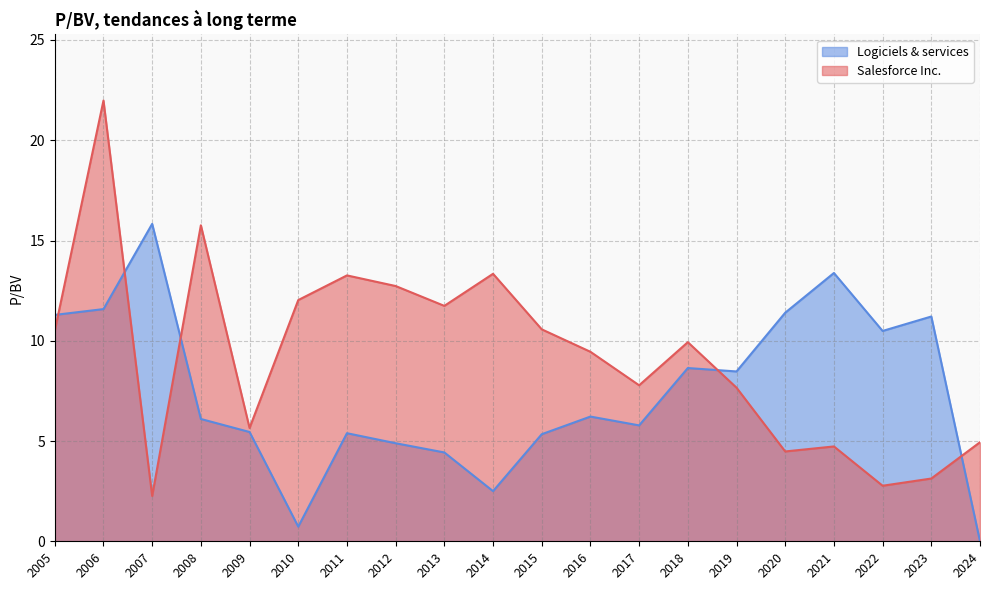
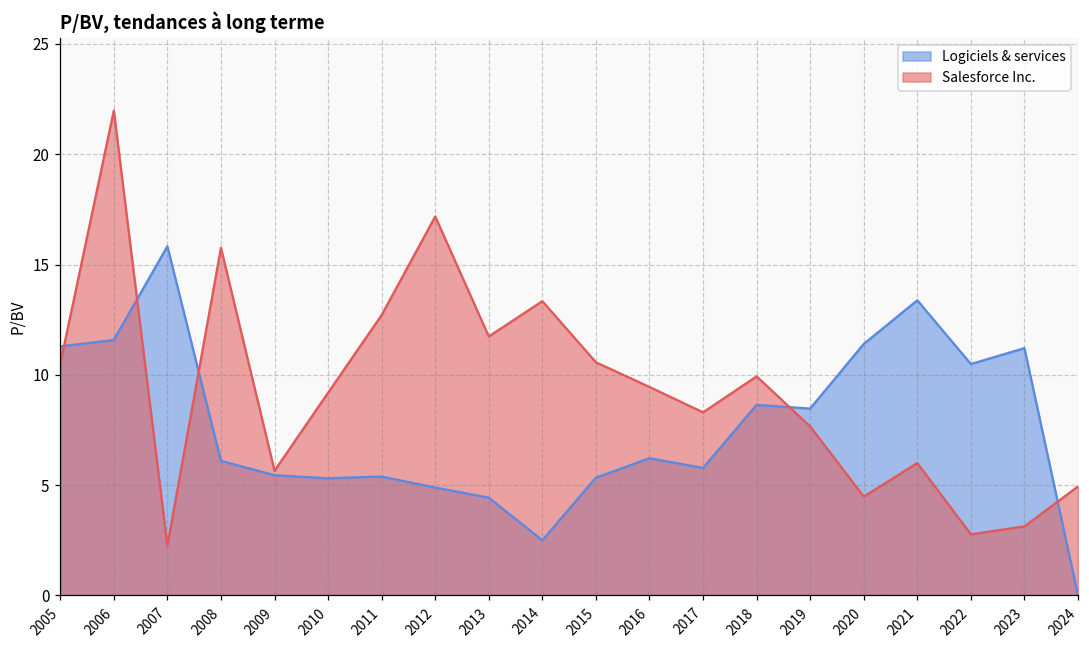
  {
    "Logiciels & services": {
      "2005": 11.3,
      "2006": 11.6,
      "2007": 15.8,
      "2008": 6.1,
      "2009": 5.5,
-     "2010": 0.7,
+     "2010": 5.3,
      "2011": 5.4,
      "2012": 4.9,
      "2013": 4.4,
      "2014": 2.5,
      "2015": 5.3,
      "2016": 6.2,
      "2017": 5.8,
      "2018": 8.6,
      "2019": 8.5,
      "2020": 11.4,
      "2021": 13.4,
      "2022": 10.5,
      "2023": 11.2,
      "2024": 0.0
    },
    "Salesforce Inc.": {
      "2005": 10.5,
      "2006": 22.0,
      "2007": 2.3,
      "2008": 15.8,
      "2009": 5.7,
-     "2010": 12.0,
-     "2011": 13.3,
-     "2012": 12.7,
+     "2010": 9.2,
+     "2011": 12.7,
+     "2012": 17.2,
      "2013": 11.7,
      "2014": 13.3,
      "2015": 10.6,
      "2016": 9.5,
-     "2017": 7.8,
+     "2017": 8.3,
      "2018": 9.9,
      "2019": 7.7,
      "2020": 4.5,
-     "2021": 4.7,
+     "2021": 6.0,
      "2022": 2.8,
      "2023": 3.1,
      "2024": 4.9
    }
  }
